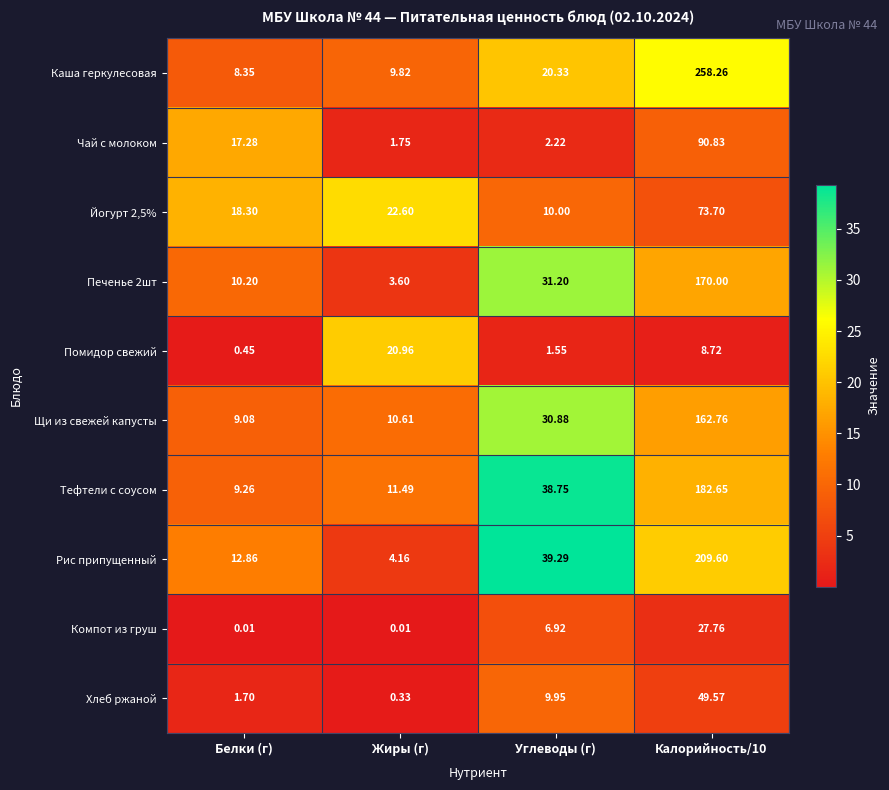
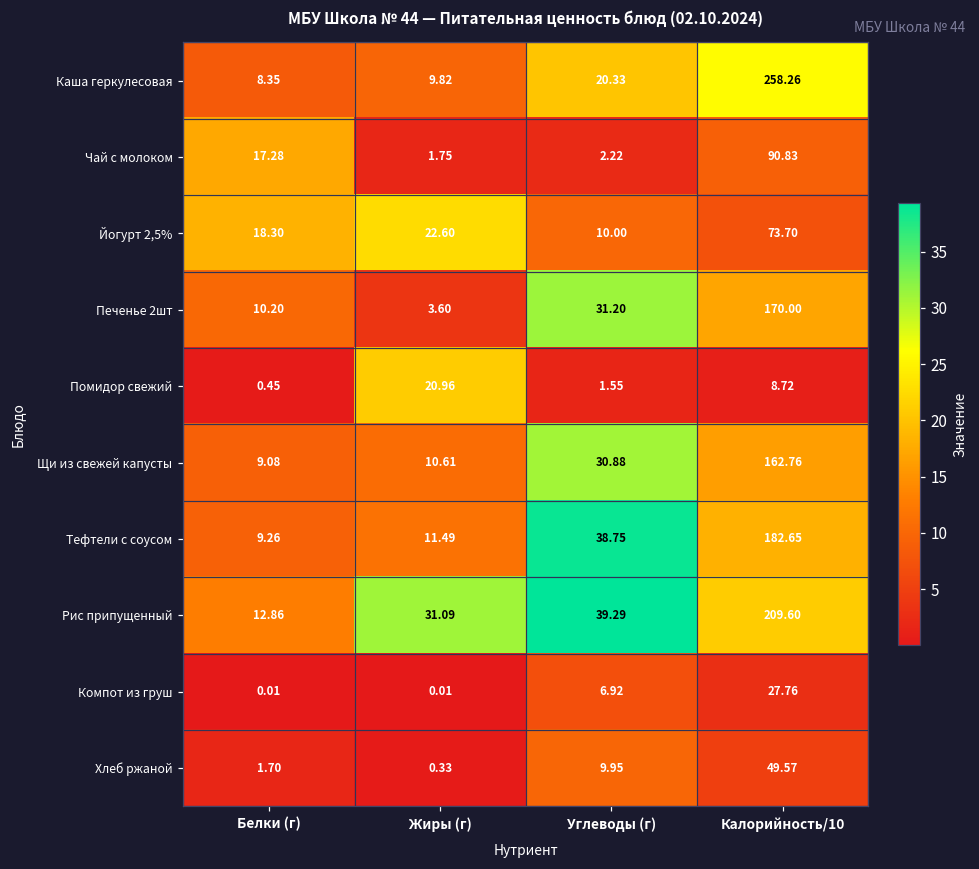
  {
    "Каша геркулесовая": {
      "Белки (г)": 8.35,
      "Жиры (г)": 9.82,
      "Углеводы (г)": 20.33,
      "Калорийность/10": 258.26
    },
    "Чай с молоком": {
      "Белки (г)": 17.28,
      "Жиры (г)": 1.75,
      "Углеводы (г)": 2.22,
      "Калорийность/10": 90.83
    },
    "Йогурт 2,5%": {
      "Белки (г)": 18.30,
      "Жиры (г)": 22.60,
      "Углеводы (г)": 10.00,
      "Калорийность/10": 73.70
    },
    "Печенье 2шт": {
      "Белки (г)": 10.20,
      "Жиры (г)": 3.60,
      "Углеводы (г)": 31.20,
      "Калорийность/10": 170.00
    },
    "Помидор свежий": {
      "Белки (г)": 0.45,
      "Жиры (г)": 20.96,
      "Углеводы (г)": 1.55,
      "Калорийность/10": 8.72
    },
    "Щи из свежей капусты": {
      "Белки (г)": 9.08,
      "Жиры (г)": 10.61,
      "Углеводы (г)": 30.88,
      "Калорийность/10": 162.76
    },
    "Тефтели с соусом": {
      "Белки (г)": 9.26,
      "Жиры (г)": 11.49,
      "Углеводы (г)": 38.75,
      "Калорийность/10": 182.65
    },
    "Рис припущенный": {
      "Белки (г)": 12.86,
-     "Жиры (г)": 4.16,
+     "Жиры (г)": 31.09,
      "Углеводы (г)": 39.29,
      "Калорийность/10": 209.60
    },
    "Компот из груш": {
      "Белки (г)": 0.01,
      "Жиры (г)": 0.01,
      "Углеводы (г)": 6.92,
      "Калорийность/10": 27.76
    },
    "Хлеб ржаной": {
      "Белки (г)": 1.70,
      "Жиры (г)": 0.33,
      "Углеводы (г)": 9.95,
      "Калорийность/10": 49.57
    }
  }
